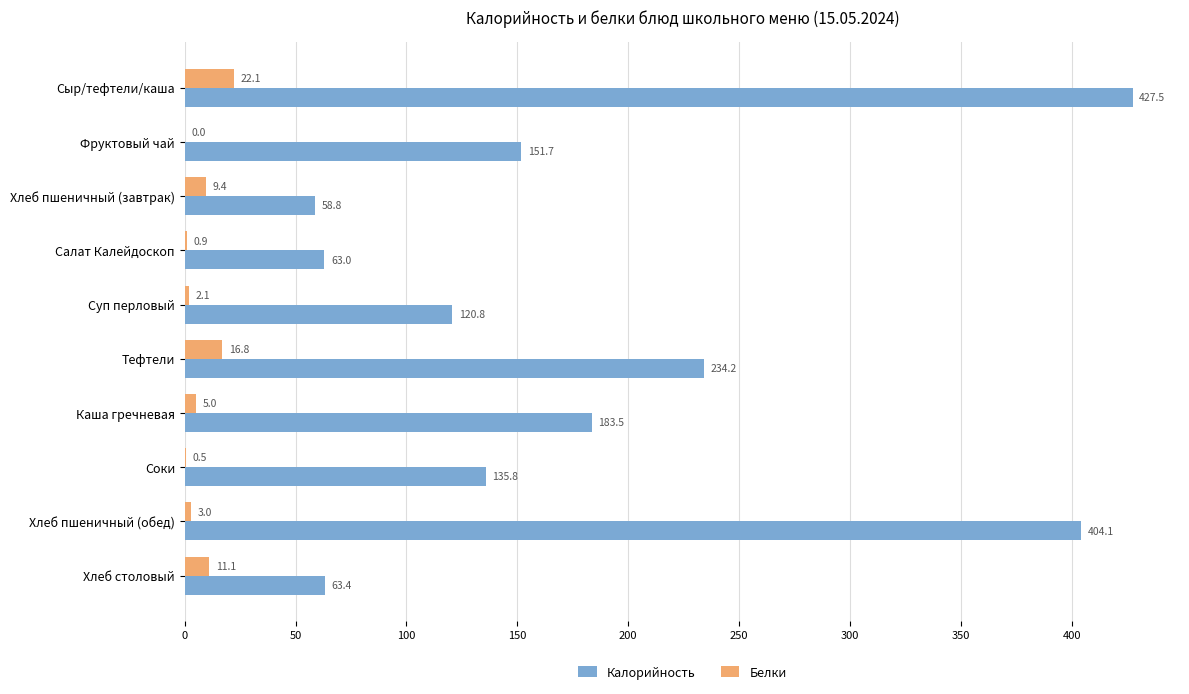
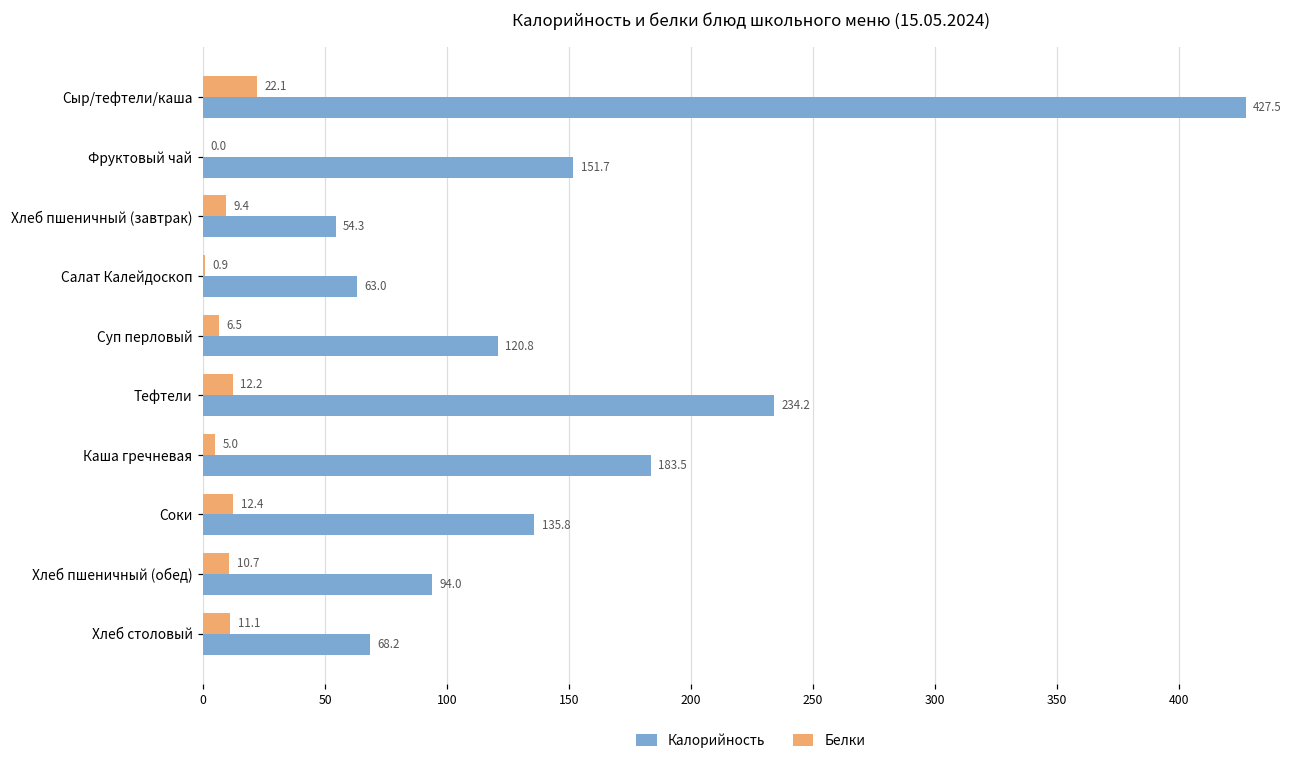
  {
    "Калорийность": {
      "Сыр/тефтели/каша": 427.5,
      "Фруктовый чай": 151.7,
-     "Хлеб пшеничный (завтрак)": 58.8,
+     "Хлеб пшеничный (завтрак)": 54.3,
      "Салат Калейдоскоп": 63.0,
      "Суп перловый": 120.8,
      "Тефтели": 234.2,
      "Каша гречневая": 183.5,
      "Соки": 135.8,
-     "Хлеб пшеничный (обед)": 404.1,
-     "Хлеб столовый": 63.4
+     "Хлеб пшеничный (обед)": 94.0,
+     "Хлеб столовый": 68.2
    },
    "Белки": {
      "Сыр/тефтели/каша": 22.1,
      "Фруктовый чай": 0.0,
      "Хлеб пшеничный (завтрак)": 9.4,
      "Салат Калейдоскоп": 0.9,
-     "Суп перловый": 2.1,
-     "Тефтели": 16.8,
+     "Суп перловый": 6.5,
+     "Тефтели": 12.2,
      "Каша гречневая": 5.0,
-     "Соки": 0.5,
-     "Хлеб пшеничный (обед)": 3.0,
+     "Соки": 12.4,
+     "Хлеб пшеничный (обед)": 10.7,
      "Хлеб столовый": 11.1
    }
  }
